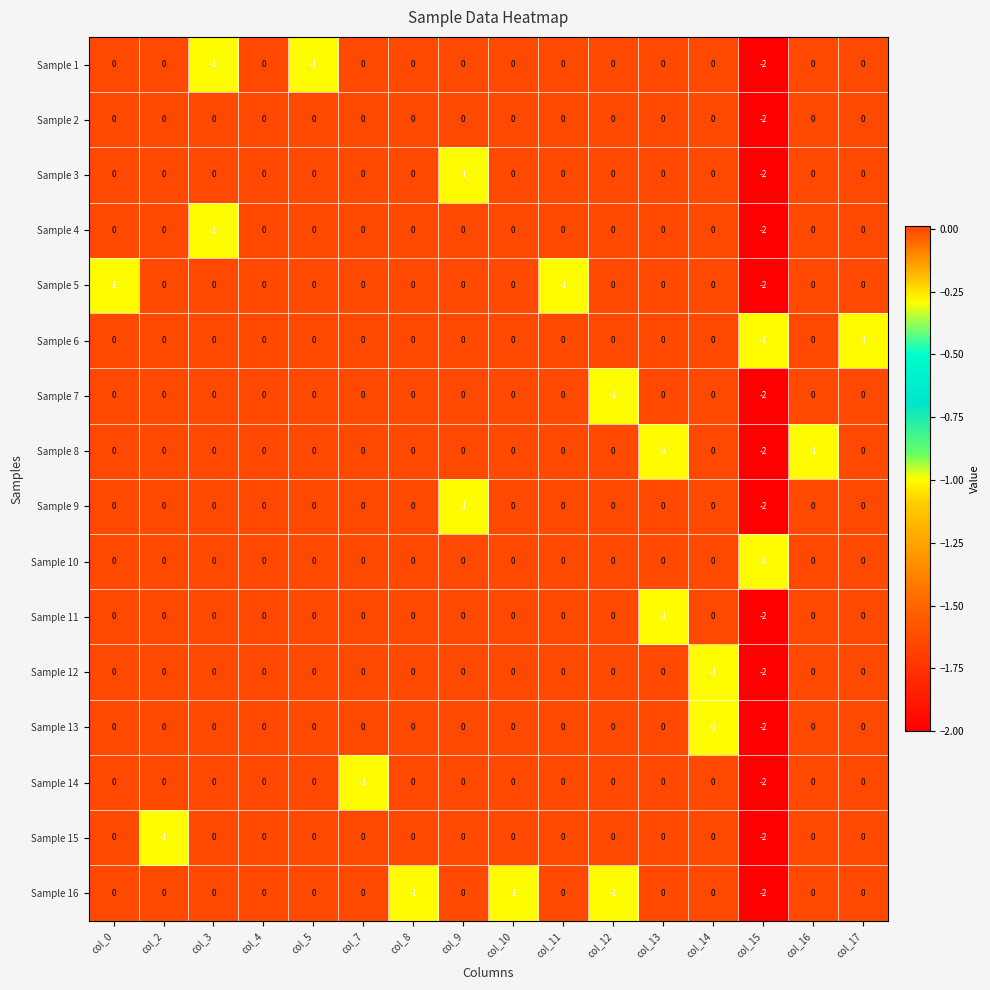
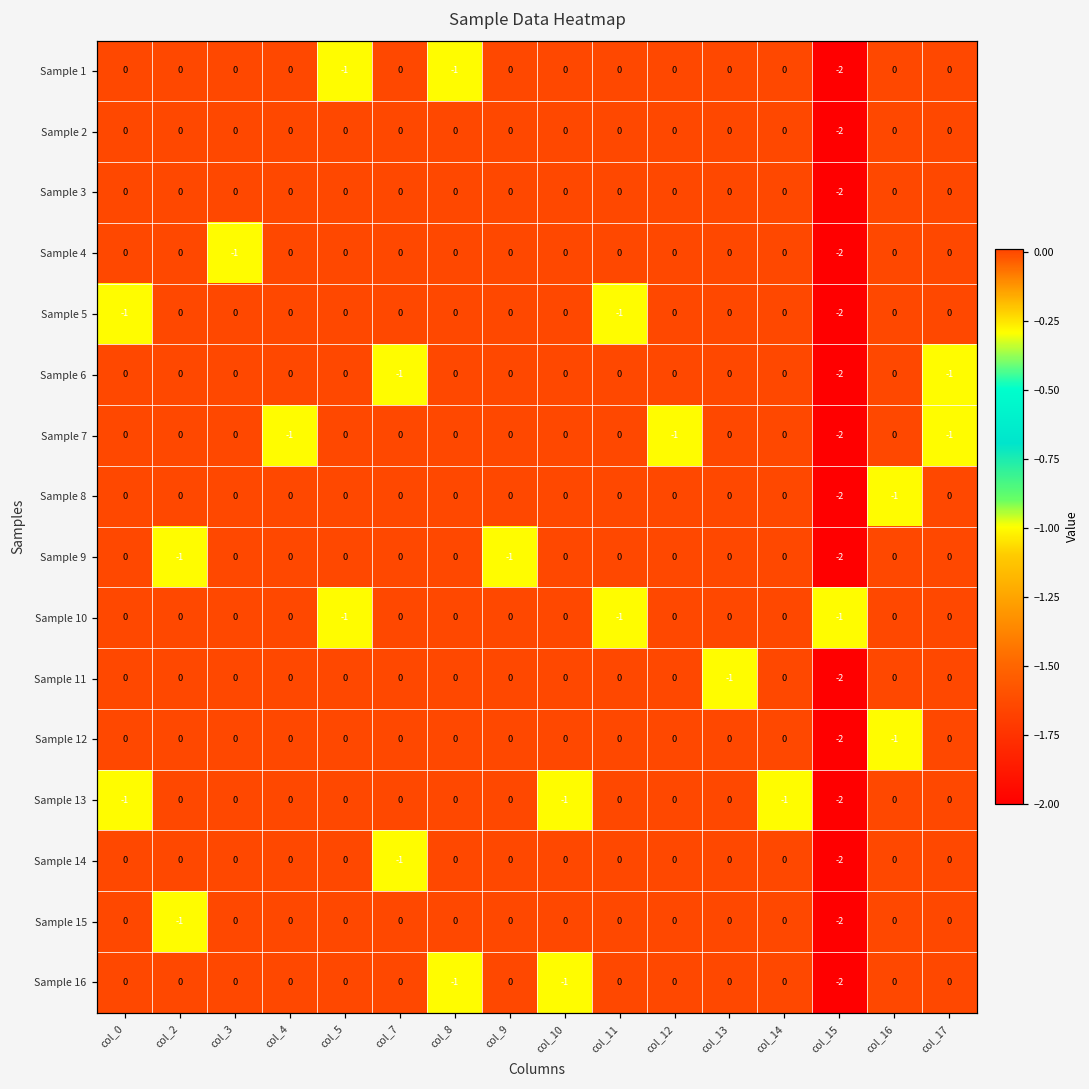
  {
    "Sample 1": {
      "col_0": 0,
      "col_2": 0,
-     "col_3": -1,
+     "col_3": 0,
      "col_4": 0,
      "col_5": -1,
      "col_7": 0,
-     "col_8": 0,
+     "col_8": -1,
      "col_9": 0,
      "col_10": 0,
      "col_11": 0,
      "col_12": 0,
      "col_13": 0,
      "col_14": 0,
      "col_15": -2,
      "col_16": 0,
      "col_17": 0
    },
    "Sample 3": {
      "col_0": 0,
      "col_2": 0,
      "col_3": 0,
      "col_4": 0,
      "col_5": 0,
      "col_7": 0,
      "col_8": 0,
-     "col_9": -1,
+     "col_9": 0,
      "col_10": 0,
      "col_11": 0,
      "col_12": 0,
      "col_13": 0,
      "col_14": 0,
      "col_15": -2,
      "col_16": 0,
      "col_17": 0
    },
    "Sample 6": {
      "col_0": 0,
      "col_2": 0,
      "col_3": 0,
      "col_4": 0,
      "col_5": 0,
-     "col_7": 0,
+     "col_7": -1,
      "col_8": 0,
      "col_9": 0,
      "col_10": 0,
      "col_11": 0,
      "col_12": 0,
      "col_13": 0,
      "col_14": 0,
-     "col_15": -1,
+     "col_15": -2,
      "col_16": 0,
      "col_17": -1
    },
    "Sample 7": {
      "col_0": 0,
      "col_2": 0,
      "col_3": 0,
-     "col_4": 0,
+     "col_4": -1,
      "col_5": 0,
      "col_7": 0,
      "col_8": 0,
      "col_9": 0,
      "col_10": 0,
      "col_11": 0,
      "col_12": -1,
      "col_13": 0,
      "col_14": 0,
      "col_15": -2,
      "col_16": 0,
-     "col_17": 0
+     "col_17": -1
    },
    "Sample 8": {
      "col_0": 0,
      "col_2": 0,
      "col_3": 0,
      "col_4": 0,
      "col_5": 0,
      "col_7": 0,
      "col_8": 0,
      "col_9": 0,
      "col_10": 0,
      "col_11": 0,
      "col_12": 0,
-     "col_13": -1,
+     "col_13": 0,
      "col_14": 0,
      "col_15": -2,
      "col_16": -1,
      "col_17": 0
    },
    "Sample 9": {
      "col_0": 0,
-     "col_2": 0,
+     "col_2": -1,
      "col_3": 0,
      "col_4": 0,
      "col_5": 0,
      "col_7": 0,
      "col_8": 0,
      "col_9": -1,
      "col_10": 0,
      "col_11": 0,
      "col_12": 0,
      "col_13": 0,
      "col_14": 0,
      "col_15": -2,
      "col_16": 0,
      "col_17": 0
    },
    "Sample 10": {
      "col_0": 0,
      "col_2": 0,
      "col_3": 0,
      "col_4": 0,
-     "col_5": 0,
+     "col_5": -1,
      "col_7": 0,
      "col_8": 0,
      "col_9": 0,
      "col_10": 0,
-     "col_11": 0,
+     "col_11": -1,
      "col_12": 0,
      "col_13": 0,
      "col_14": 0,
      "col_15": -1,
      "col_16": 0,
      "col_17": 0
    },
    "Sample 12": {
      "col_0": 0,
      "col_2": 0,
      "col_3": 0,
      "col_4": 0,
      "col_5": 0,
      "col_7": 0,
      "col_8": 0,
      "col_9": 0,
      "col_10": 0,
      "col_11": 0,
      "col_12": 0,
      "col_13": 0,
-     "col_14": -1,
+     "col_14": 0,
      "col_15": -2,
-     "col_16": 0,
+     "col_16": -1,
      "col_17": 0
    },
    "Sample 13": {
-     "col_0": 0,
+     "col_0": -1,
      "col_2": 0,
      "col_3": 0,
      "col_4": 0,
      "col_5": 0,
      "col_7": 0,
      "col_8": 0,
      "col_9": 0,
-     "col_10": 0,
+     "col_10": -1,
      "col_11": 0,
      "col_12": 0,
      "col_13": 0,
      "col_14": -1,
      "col_15": -2,
      "col_16": 0,
      "col_17": 0
    },
    "Sample 16": {
      "col_0": 0,
      "col_2": 0,
      "col_3": 0,
      "col_4": 0,
      "col_5": 0,
      "col_7": 0,
      "col_8": -1,
      "col_9": 0,
      "col_10": -1,
      "col_11": 0,
-     "col_12": -1,
+     "col_12": 0,
      "col_13": 0,
      "col_14": 0,
      "col_15": -2,
      "col_16": 0,
      "col_17": 0
    }
  }
